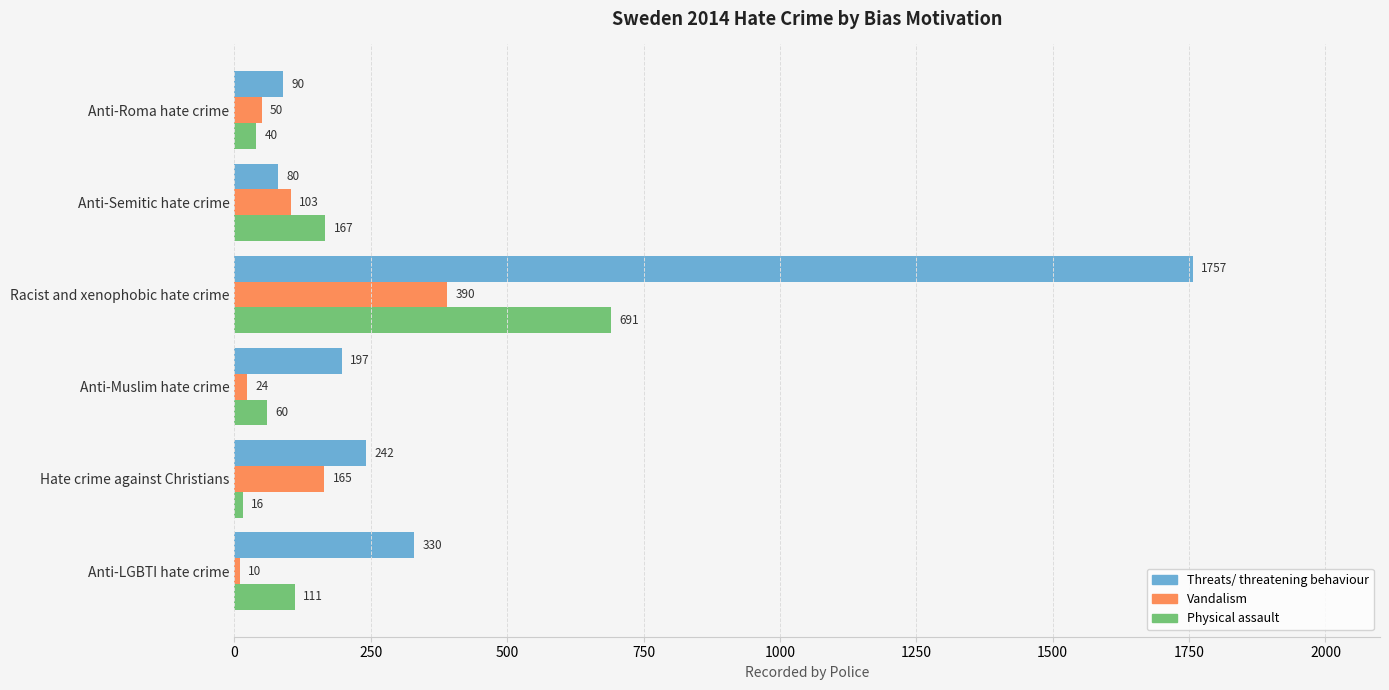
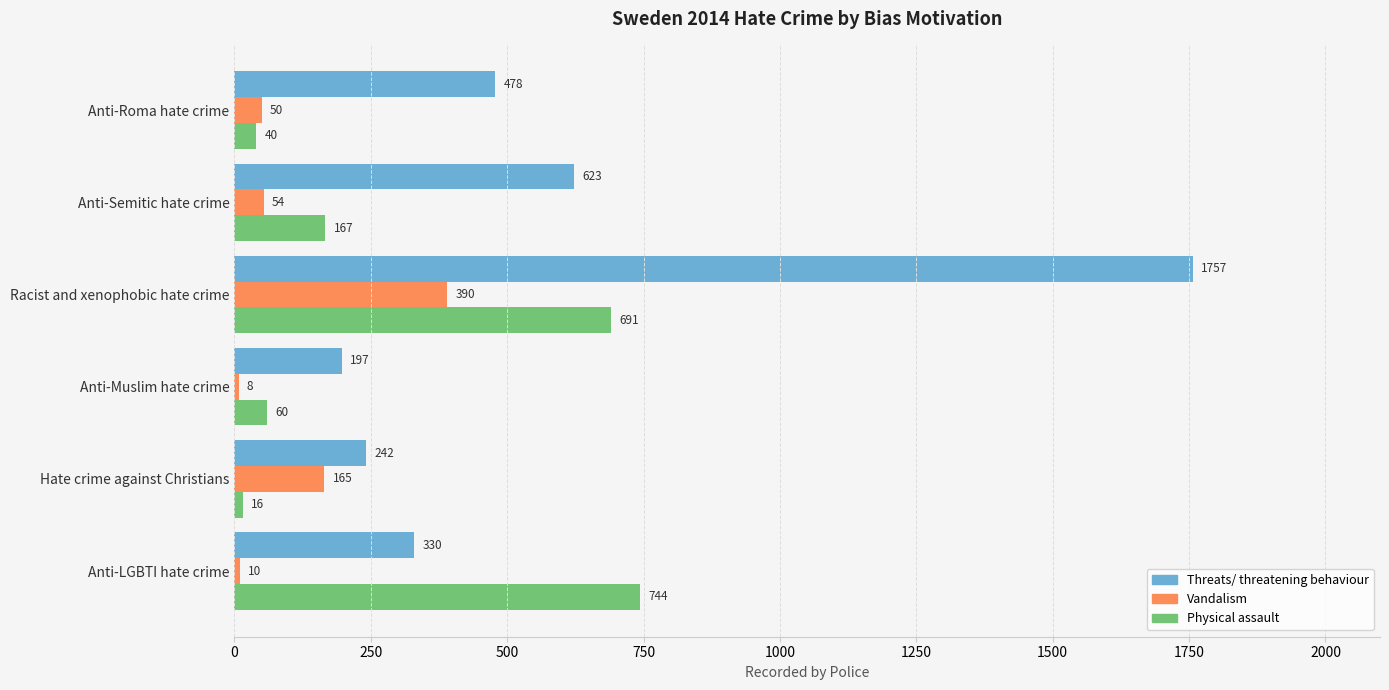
  {
    "Threats/ threatening behaviour": {
-     "Anti-Roma hate crime": 90,
-     "Anti-Semitic hate crime": 80,
+     "Anti-Roma hate crime": 478,
+     "Anti-Semitic hate crime": 623,
      "Racist and xenophobic hate crime": 1757,
      "Anti-Muslim hate crime": 197,
      "Hate crime against Christians": 242,
      "Anti-LGBTI hate crime": 330
    },
    "Vandalism": {
      "Anti-Roma hate crime": 50,
-     "Anti-Semitic hate crime": 103,
+     "Anti-Semitic hate crime": 54,
      "Racist and xenophobic hate crime": 390,
-     "Anti-Muslim hate crime": 24,
+     "Anti-Muslim hate crime": 8,
      "Hate crime against Christians": 165,
      "Anti-LGBTI hate crime": 10
    },
    "Physical assault": {
      "Anti-Roma hate crime": 40,
      "Anti-Semitic hate crime": 167,
      "Racist and xenophobic hate crime": 691,
      "Anti-Muslim hate crime": 60,
      "Hate crime against Christians": 16,
-     "Anti-LGBTI hate crime": 111
+     "Anti-LGBTI hate crime": 744
    }
  }
